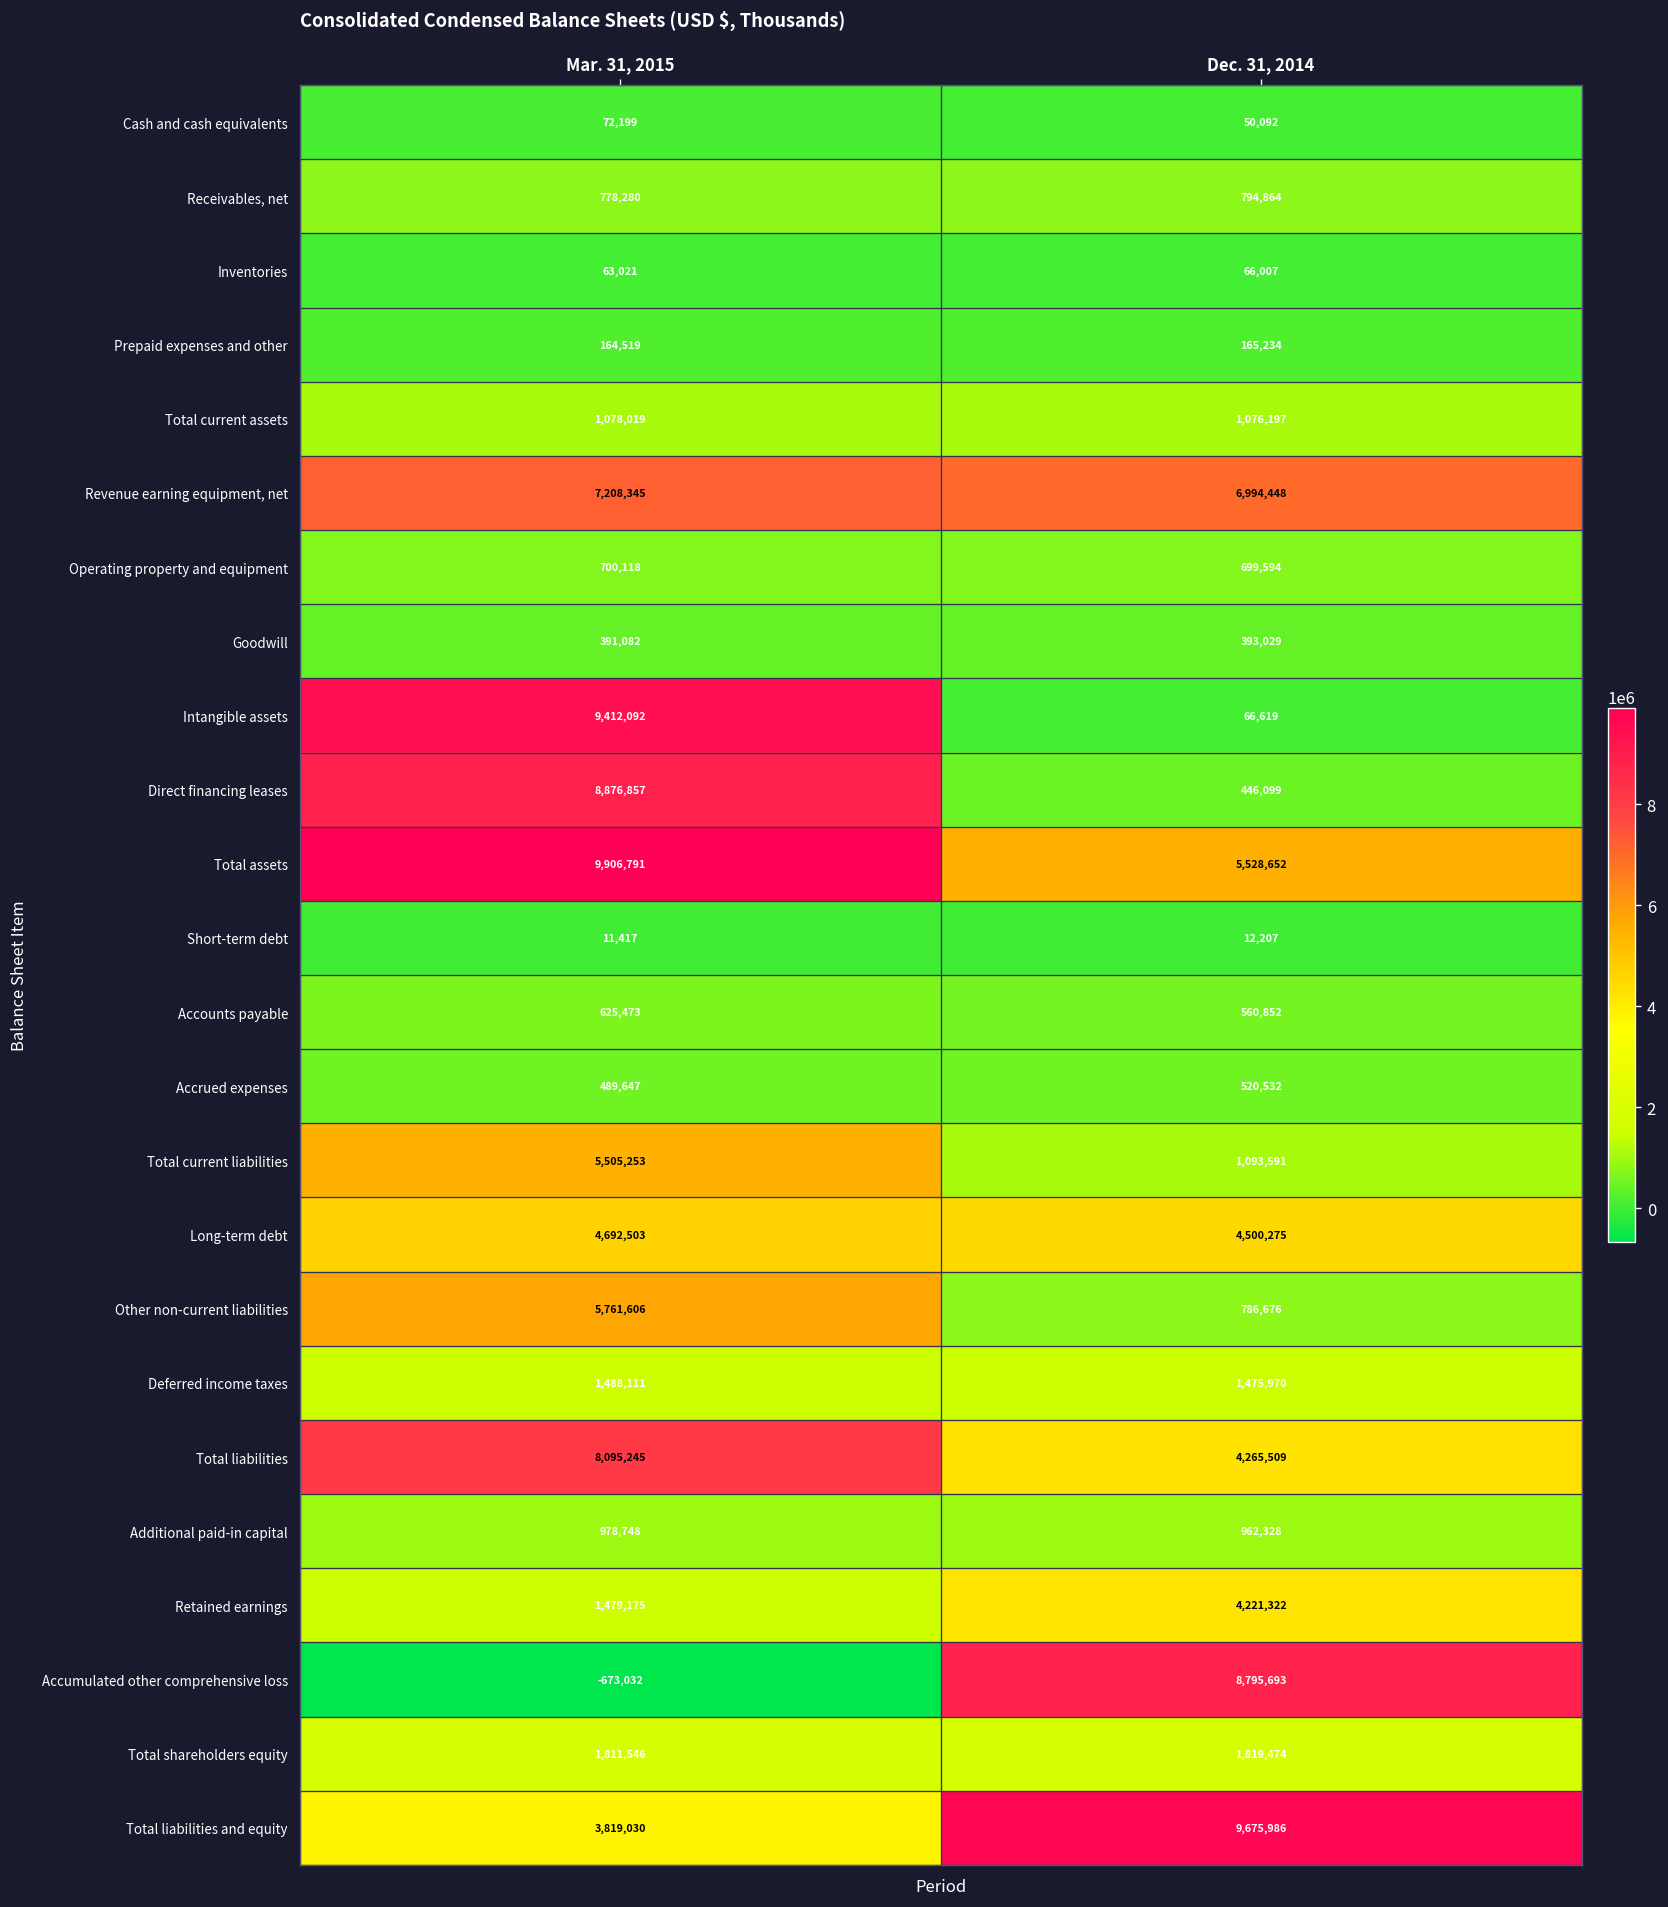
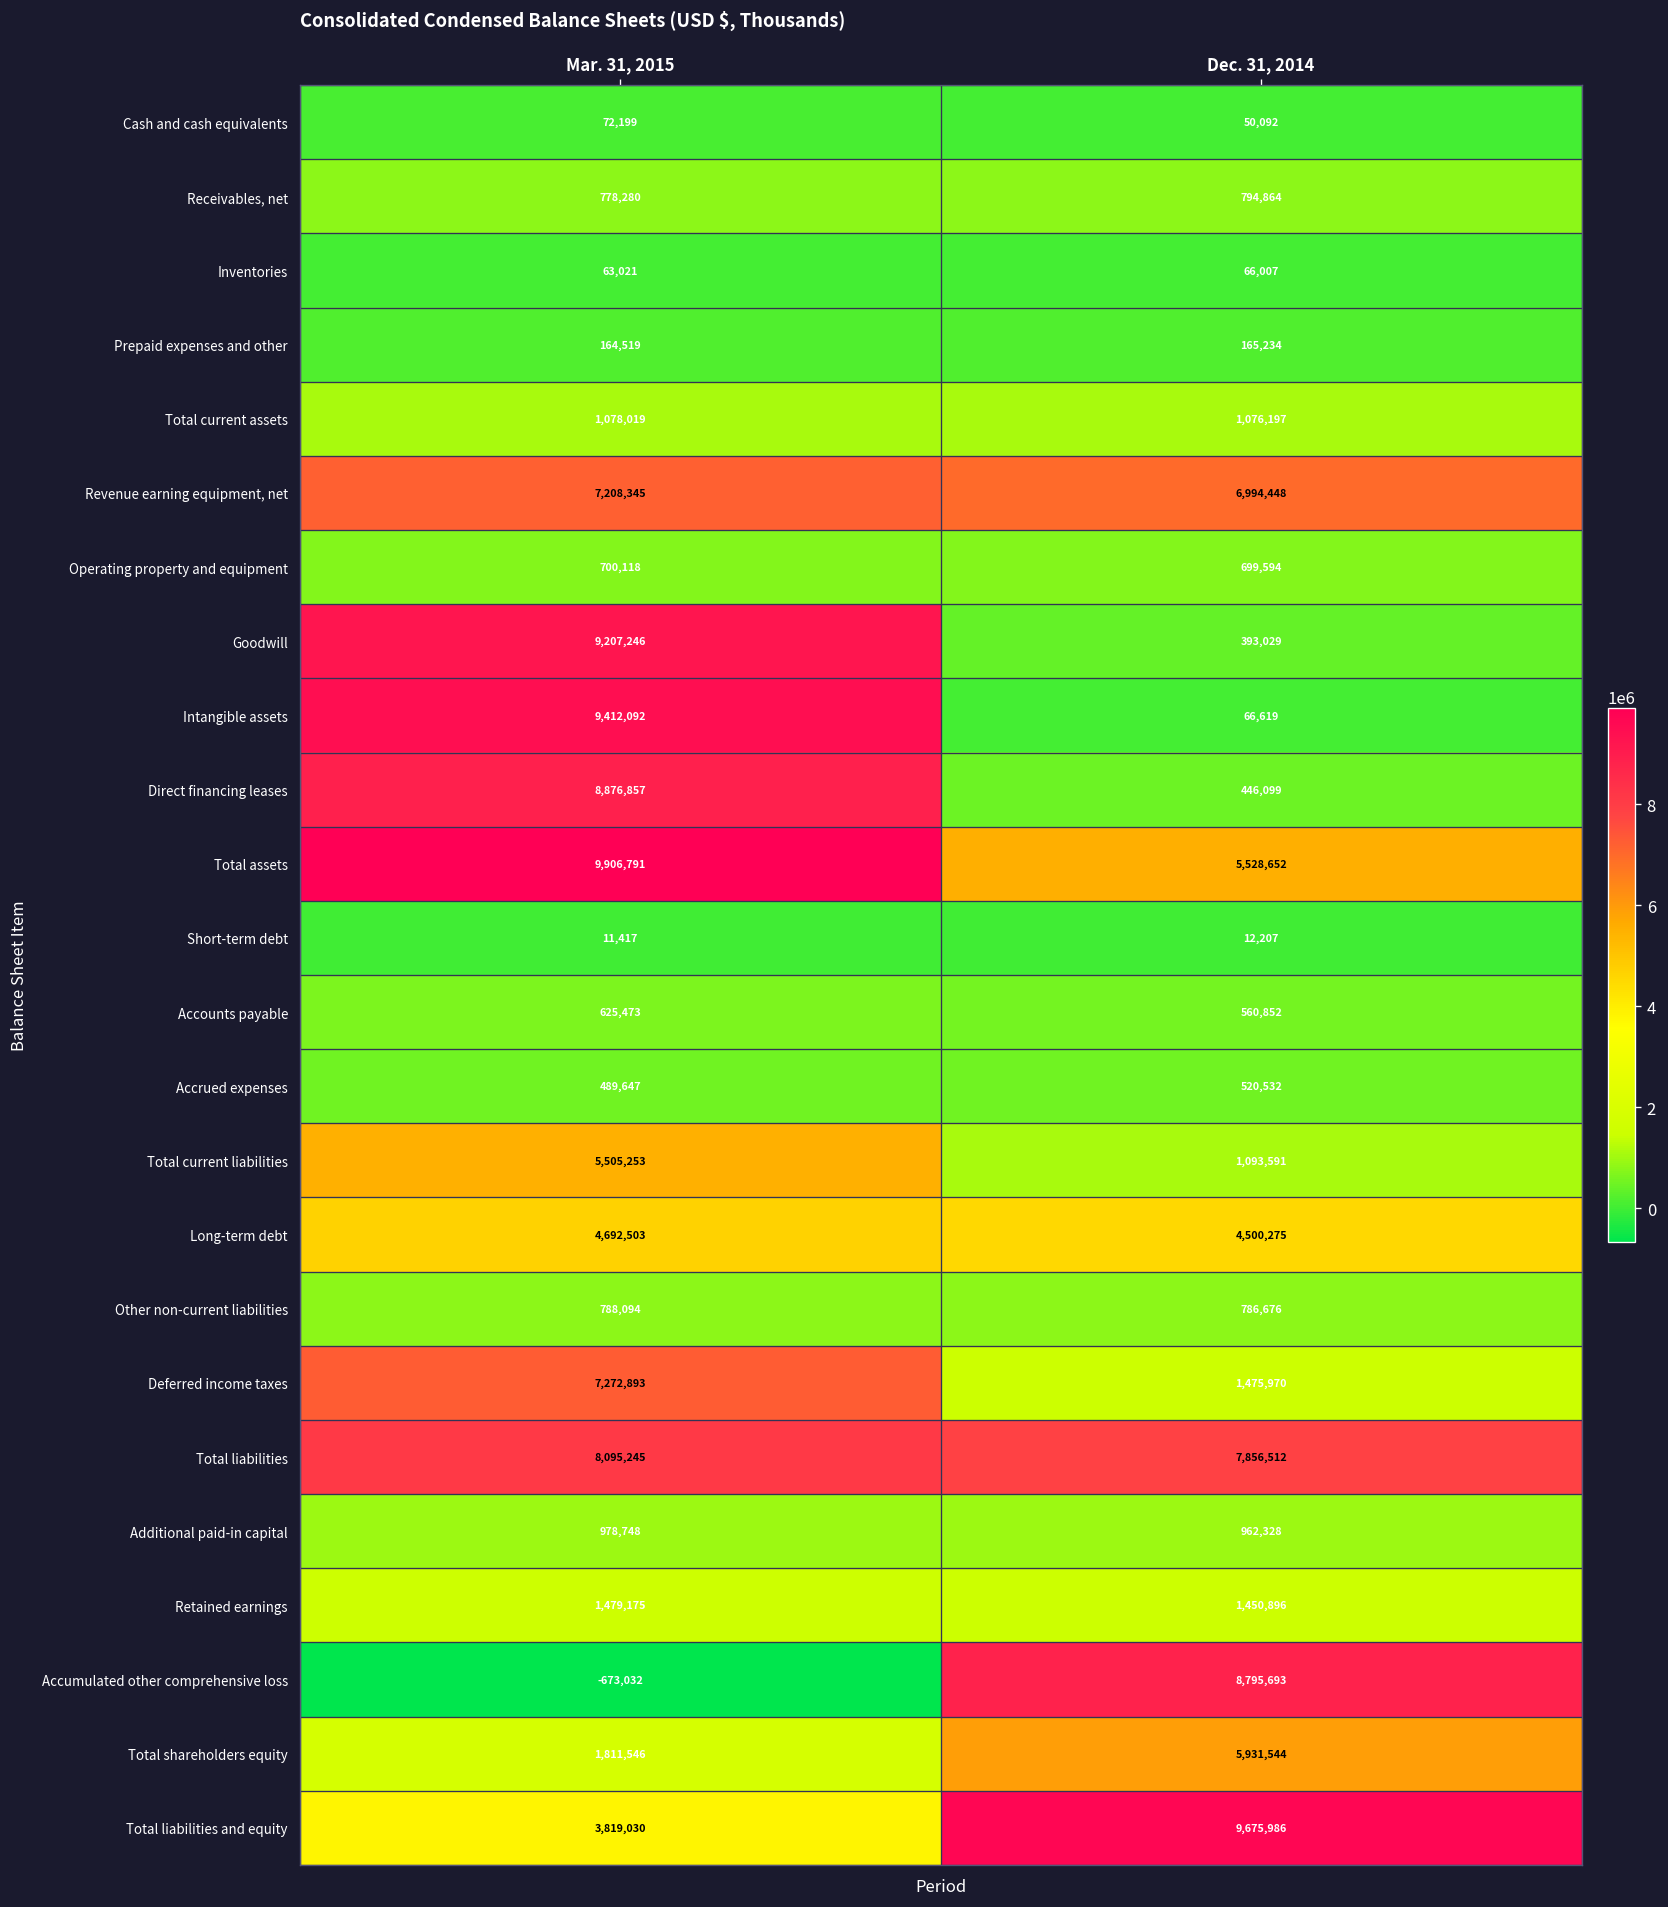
  {
    "Cash and cash equivalents": {
      "Mar. 31, 2015": "72,199",
      "Dec. 31, 2014": "50,092"
    },
    "Receivables, net": {
      "Mar. 31, 2015": "778,280",
      "Dec. 31, 2014": "794,864"
    },
    "Inventories": {
      "Mar. 31, 2015": "63,021",
      "Dec. 31, 2014": "66,007"
    },
    "Prepaid expenses and other": {
      "Mar. 31, 2015": "164,519",
      "Dec. 31, 2014": "165,234"
    },
    "Total current assets": {
      "Mar. 31, 2015": "1,078,019",
      "Dec. 31, 2014": "1,076,197"
    },
    "Revenue earning equipment, net": {
      "Mar. 31, 2015": "7,208,345",
      "Dec. 31, 2014": "6,994,448"
    },
    "Operating property and equipment": {
      "Mar. 31, 2015": "700,118",
      "Dec. 31, 2014": "699,594"
    },
    "Goodwill": {
-     "Mar. 31, 2015": "391,082",
+     "Mar. 31, 2015": "9,207,246",
      "Dec. 31, 2014": "393,029"
    },
    "Intangible assets": {
      "Mar. 31, 2015": "9,412,092",
      "Dec. 31, 2014": "66,619"
    },
    "Direct financing leases": {
      "Mar. 31, 2015": "8,876,857",
      "Dec. 31, 2014": "446,099"
    },
    "Total assets": {
      "Mar. 31, 2015": "9,906,791",
      "Dec. 31, 2014": "5,528,652"
    },
    "Short-term debt": {
      "Mar. 31, 2015": "11,417",
      "Dec. 31, 2014": "12,207"
    },
    "Accounts payable": {
      "Mar. 31, 2015": "625,473",
      "Dec. 31, 2014": "560,852"
    },
    "Accrued expenses": {
      "Mar. 31, 2015": "489,647",
      "Dec. 31, 2014": "520,532"
    },
    "Total current liabilities": {
      "Mar. 31, 2015": "5,505,253",
      "Dec. 31, 2014": "1,093,591"
    },
    "Long-term debt": {
      "Mar. 31, 2015": "4,692,503",
      "Dec. 31, 2014": "4,500,275"
    },
    "Other non-current liabilities": {
-     "Mar. 31, 2015": "5,761,606",
+     "Mar. 31, 2015": "788,094",
      "Dec. 31, 2014": "786,676"
    },
    "Deferred income taxes": {
-     "Mar. 31, 2015": "1,488,111",
+     "Mar. 31, 2015": "7,272,893",
      "Dec. 31, 2014": "1,475,970"
    },
    "Total liabilities": {
      "Mar. 31, 2015": "8,095,245",
-     "Dec. 31, 2014": "4,265,509"
+     "Dec. 31, 2014": "7,856,512"
    },
    "Additional paid-in capital": {
      "Mar. 31, 2015": "978,748",
      "Dec. 31, 2014": "962,328"
    },
    "Retained earnings": {
      "Mar. 31, 2015": "1,479,175",
-     "Dec. 31, 2014": "4,221,322"
+     "Dec. 31, 2014": "1,450,896"
    },
    "Accumulated other comprehensive loss": {
      "Mar. 31, 2015": "-673,032",
      "Dec. 31, 2014": "8,795,693"
    },
    "Total shareholders equity": {
      "Mar. 31, 2015": "1,811,546",
-     "Dec. 31, 2014": "1,819,474"
+     "Dec. 31, 2014": "5,931,544"
    },
    "Total liabilities and equity": {
      "Mar. 31, 2015": "3,819,030",
      "Dec. 31, 2014": "9,675,986"
    }
  }
